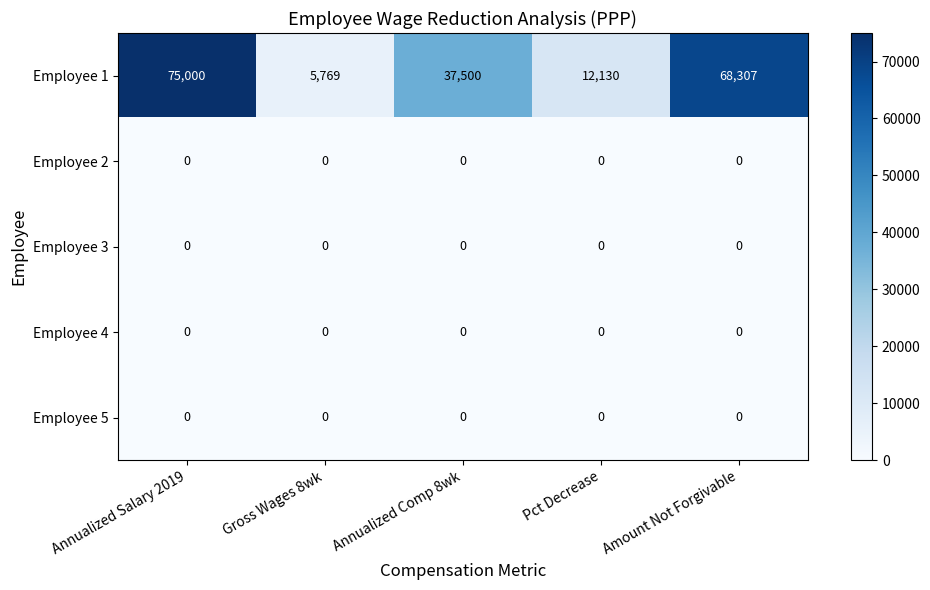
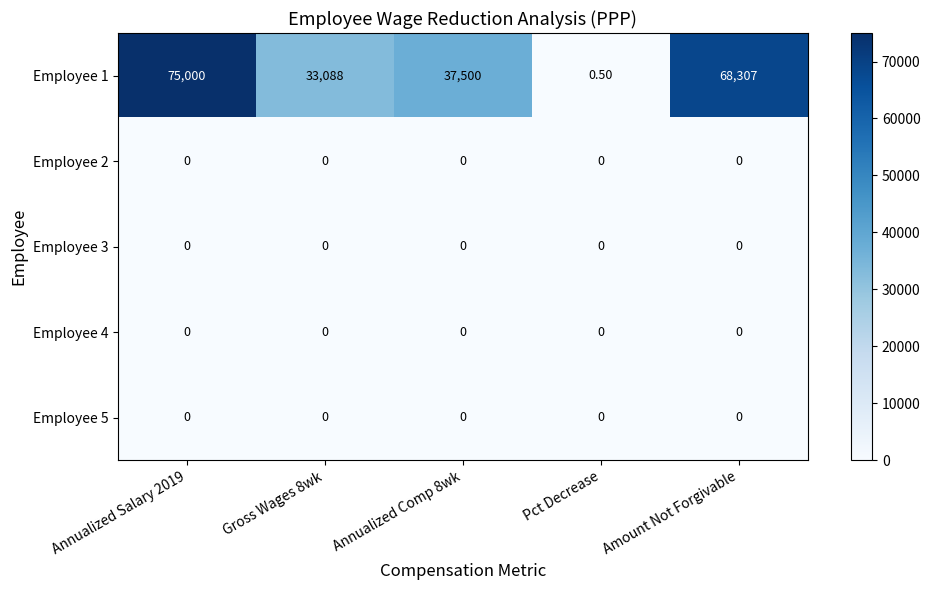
  {
    "Employee 1": {
      "Annualized Salary 2019": "75,000",
-     "Gross Wages 8wk": "5,769",
+     "Gross Wages 8wk": "33,088",
      "Annualized Comp 8wk": "37,500",
-     "Pct Decrease": "12,130",
+     "Pct Decrease": "0.50",
      "Amount Not Forgivable": "68,307"
    },
    "Employee 2": {
      "Annualized Salary 2019": "0",
      "Gross Wages 8wk": "0",
      "Annualized Comp 8wk": "0",
      "Pct Decrease": "0",
      "Amount Not Forgivable": "0"
    },
    "Employee 3": {
      "Annualized Salary 2019": "0",
      "Gross Wages 8wk": "0",
      "Annualized Comp 8wk": "0",
      "Pct Decrease": "0",
      "Amount Not Forgivable": "0"
    },
    "Employee 4": {
      "Annualized Salary 2019": "0",
      "Gross Wages 8wk": "0",
      "Annualized Comp 8wk": "0",
      "Pct Decrease": "0",
      "Amount Not Forgivable": "0"
    },
    "Employee 5": {
      "Annualized Salary 2019": "0",
      "Gross Wages 8wk": "0",
      "Annualized Comp 8wk": "0",
      "Pct Decrease": "0",
      "Amount Not Forgivable": "0"
    }
  }
